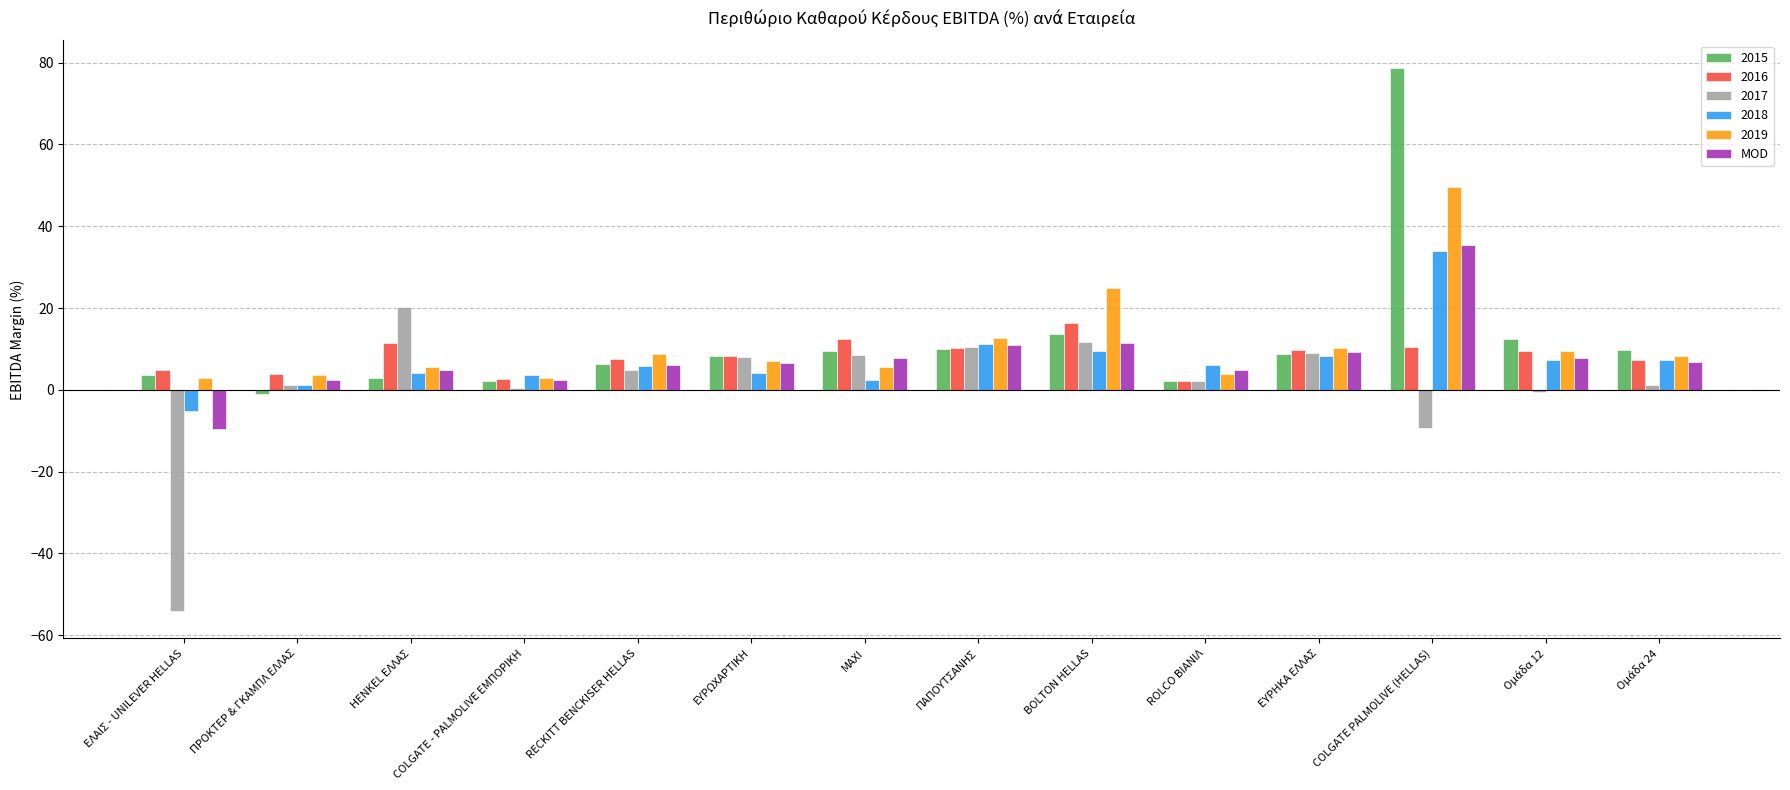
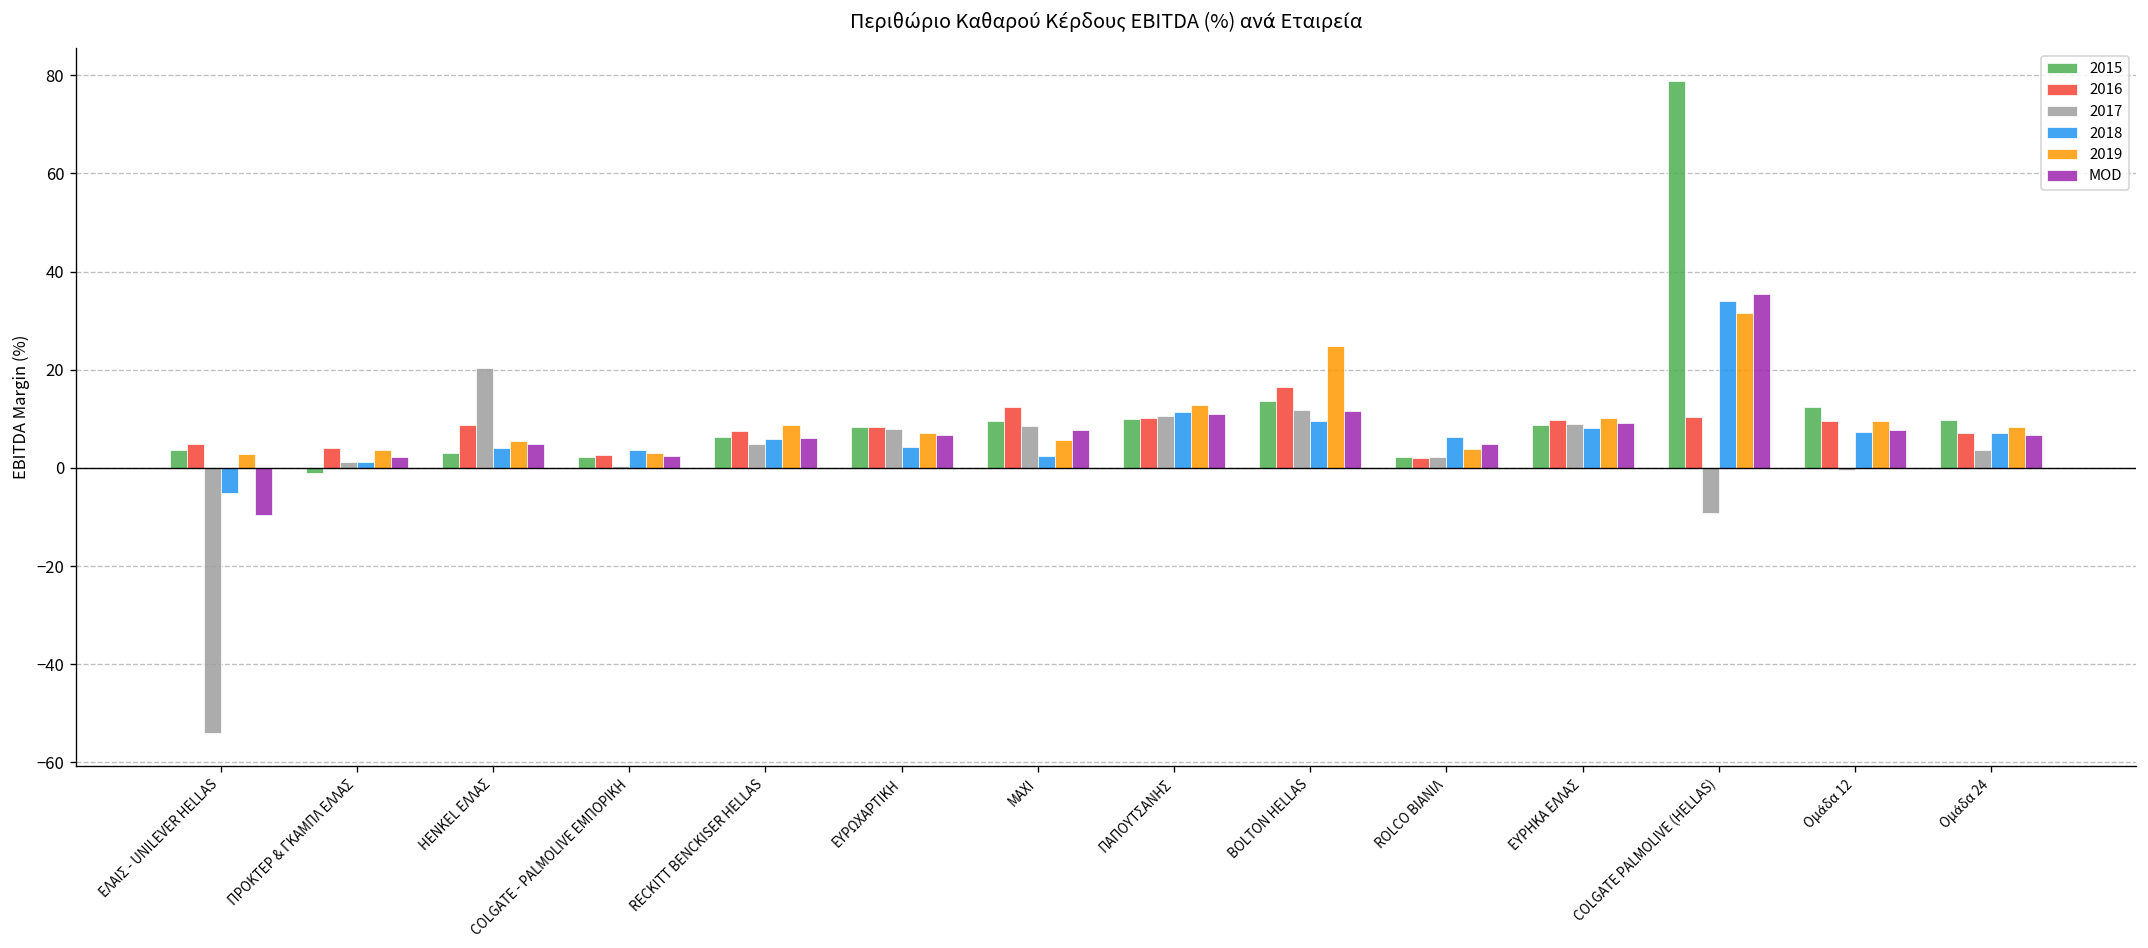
  {
    "2015": {
      "ΕΛΑΙΣ - UNILEVER HELLAS": 4,
      "ΠΡΟΚΤΕΡ & ΓΚΑΜΠΛ ΕΛΛΑΣ": -1,
      "HENKEL ΕΛΛΑΣ": 3,
      "COLGATE - PALMOLIVE ΕΜΠΟΡΙΚΗ": 2,
      "RECKITT BENCKISER HELLAS": 6,
      "ΕΥΡΩΧΑΡΤΙΚΗ": 8,
      "MAXI": 10,
      "ΠΑΠΟΥΤΣΑΝΗΣ": 10,
      "BOLTON HELLAS": 14,
      "ROLCO ΒΙΑΝΙΛ": 2,
      "ΕΥΡΗΚΑ ΕΛΛΑΣ": 9,
      "COLGATE PALMOLIVE (HELLAS)": 79,
      "Ομάδα 12": 12,
      "Ομάδα 24": 10
    },
    "2016": {
      "ΕΛΑΙΣ - UNILEVER HELLAS": 5,
      "ΠΡΟΚΤΕΡ & ΓΚΑΜΠΛ ΕΛΛΑΣ": 4,
-     "HENKEL ΕΛΛΑΣ": 12,
+     "HENKEL ΕΛΛΑΣ": 9,
      "COLGATE - PALMOLIVE ΕΜΠΟΡΙΚΗ": 3,
      "RECKITT BENCKISER HELLAS": 8,
      "ΕΥΡΩΧΑΡΤΙΚΗ": 8,
      "MAXI": 13,
      "ΠΑΠΟΥΤΣΑΝΗΣ": 10,
      "BOLTON HELLAS": 16,
      "ROLCO ΒΙΑΝΙΛ": 2,
      "ΕΥΡΗΚΑ ΕΛΛΑΣ": 10,
      "COLGATE PALMOLIVE (HELLAS)": 10,
      "Ομάδα 12": 10,
      "Ομάδα 24": 7
    },
    "2017": {
      "ΕΛΑΙΣ - UNILEVER HELLAS": -54,
      "ΠΡΟΚΤΕΡ & ΓΚΑΜΠΛ ΕΛΛΑΣ": 1,
      "HENKEL ΕΛΛΑΣ": 20,
      "RECKITT BENCKISER HELLAS": 5,
      "ΕΥΡΩΧΑΡΤΙΚΗ": 8,
      "MAXI": 9,
      "ΠΑΠΟΥΤΣΑΝΗΣ": 11,
      "BOLTON HELLAS": 12,
      "ROLCO ΒΙΑΝΙΛ": 2,
      "ΕΥΡΗΚΑ ΕΛΛΑΣ": 9,
      "COLGATE PALMOLIVE (HELLAS)": -9,
-     "Ομάδα 24": 1
+     "Ομάδα 24": 4
    },
    "2018": {
      "ΕΛΑΙΣ - UNILEVER HELLAS": -5,
      "ΠΡΟΚΤΕΡ & ΓΚΑΜΠΛ ΕΛΛΑΣ": 1,
      "HENKEL ΕΛΛΑΣ": 4,
      "COLGATE - PALMOLIVE ΕΜΠΟΡΙΚΗ": 4,
      "RECKITT BENCKISER HELLAS": 6,
      "ΕΥΡΩΧΑΡΤΙΚΗ": 4,
      "MAXI": 3,
      "ΠΑΠΟΥΤΣΑΝΗΣ": 11,
      "BOLTON HELLAS": 10,
      "ROLCO ΒΙΑΝΙΛ": 6,
      "ΕΥΡΗΚΑ ΕΛΛΑΣ": 8,
      "COLGATE PALMOLIVE (HELLAS)": 34,
      "Ομάδα 12": 7,
      "Ομάδα 24": 7
    },
    "2019": {
      "ΕΛΑΙΣ - UNILEVER HELLAS": 3,
      "ΠΡΟΚΤΕΡ & ΓΚΑΜΠΛ ΕΛΛΑΣ": 4,
      "HENKEL ΕΛΛΑΣ": 6,
      "COLGATE - PALMOLIVE ΕΜΠΟΡΙΚΗ": 3,
      "RECKITT BENCKISER HELLAS": 9,
      "ΕΥΡΩΧΑΡΤΙΚΗ": 7,
      "MAXI": 6,
      "ΠΑΠΟΥΤΣΑΝΗΣ": 13,
      "BOLTON HELLAS": 25,
      "ROLCO ΒΙΑΝΙΛ": 4,
      "ΕΥΡΗΚΑ ΕΛΛΑΣ": 10,
-     "COLGATE PALMOLIVE (HELLAS)": 50,
+     "COLGATE PALMOLIVE (HELLAS)": 32,
      "Ομάδα 12": 10,
      "Ομάδα 24": 8
    },
    "MOD": {
      "ΕΛΑΙΣ - UNILEVER HELLAS": -10,
      "ΠΡΟΚΤΕΡ & ΓΚΑΜΠΛ ΕΛΛΑΣ": 2,
      "HENKEL ΕΛΛΑΣ": 5,
      "COLGATE - PALMOLIVE ΕΜΠΟΡΙΚΗ": 2,
      "RECKITT BENCKISER HELLAS": 6,
      "ΕΥΡΩΧΑΡΤΙΚΗ": 7,
      "MAXI": 8,
      "ΠΑΠΟΥΤΣΑΝΗΣ": 11,
      "BOLTON HELLAS": 12,
      "ROLCO ΒΙΑΝΙΛ": 5,
      "ΕΥΡΗΚΑ ΕΛΛΑΣ": 9,
      "COLGATE PALMOLIVE (HELLAS)": 35,
      "Ομάδα 12": 8,
      "Ομάδα 24": 7
    }
  }
